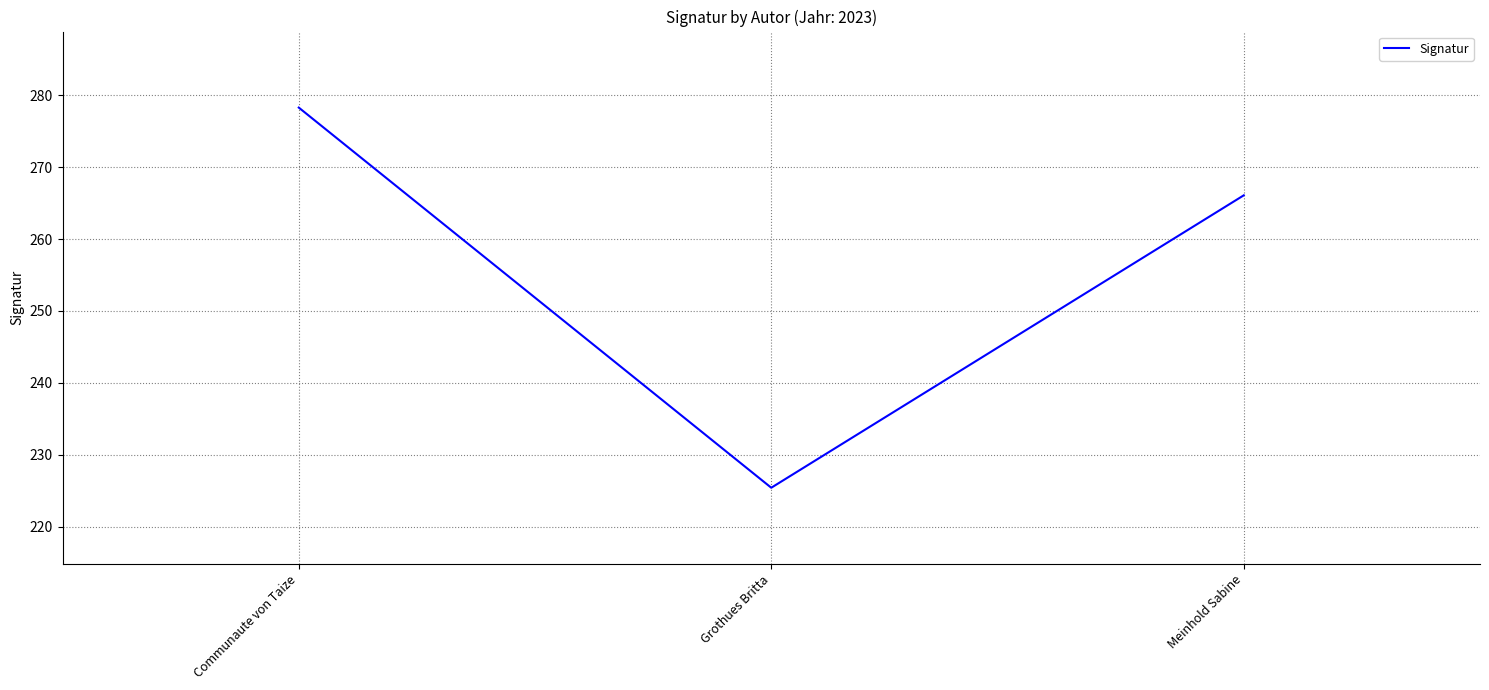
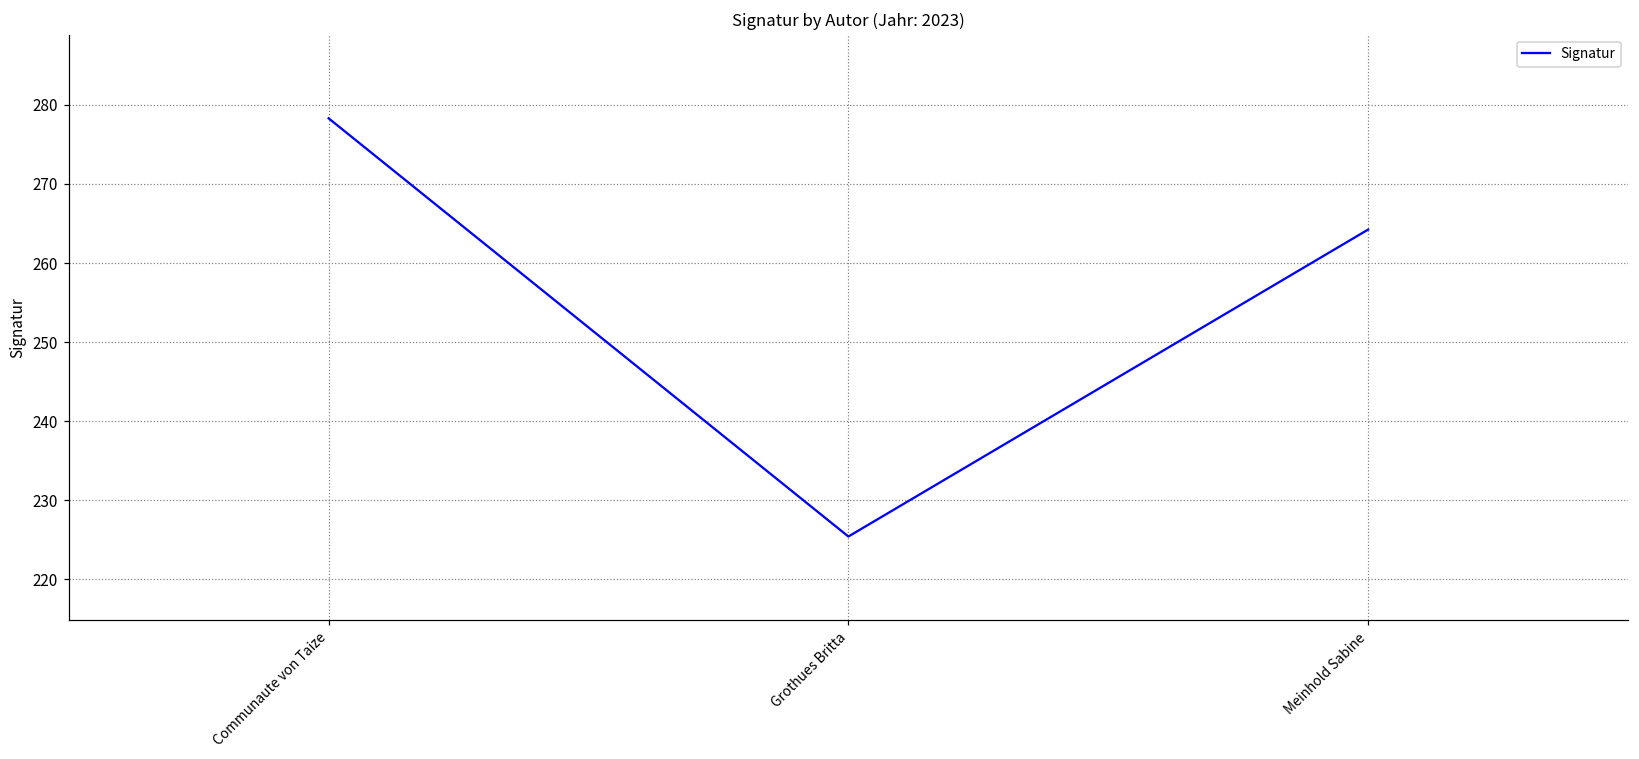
  {
    "Communaute von Taize": 278,
    "Grothues Britta": 225,
-   "Meinhold Sabine": 266
+   "Meinhold Sabine": 264
  }
